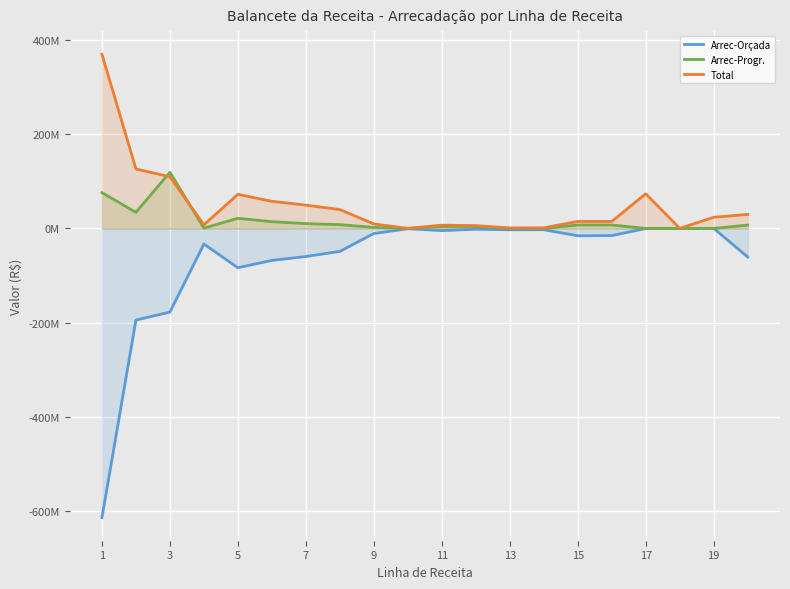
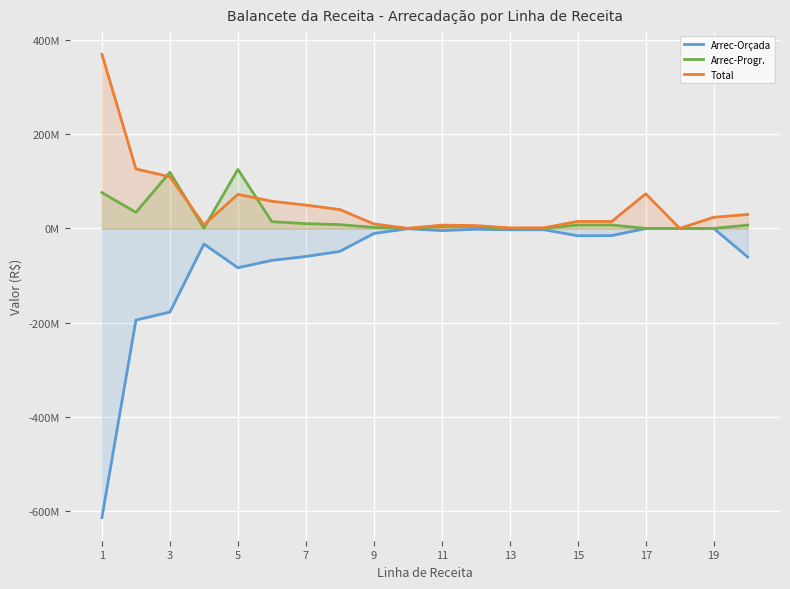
  {
    "Arrec-Progr.": {
      "1": 80000000,
      "3": 120000000,
-     "5": 20000000,
+     "5": 130000000,
      "7": 10000000,
      "15": 10000000
    },
    "Total": {
      "1": 370000000,
      "3": 110000000,
      "5": 70000000,
      "7": 50000000,
      "9": 10000000,
      "15": 10000000,
      "17": 70000000,
      "19": 20000000
    }
  }
